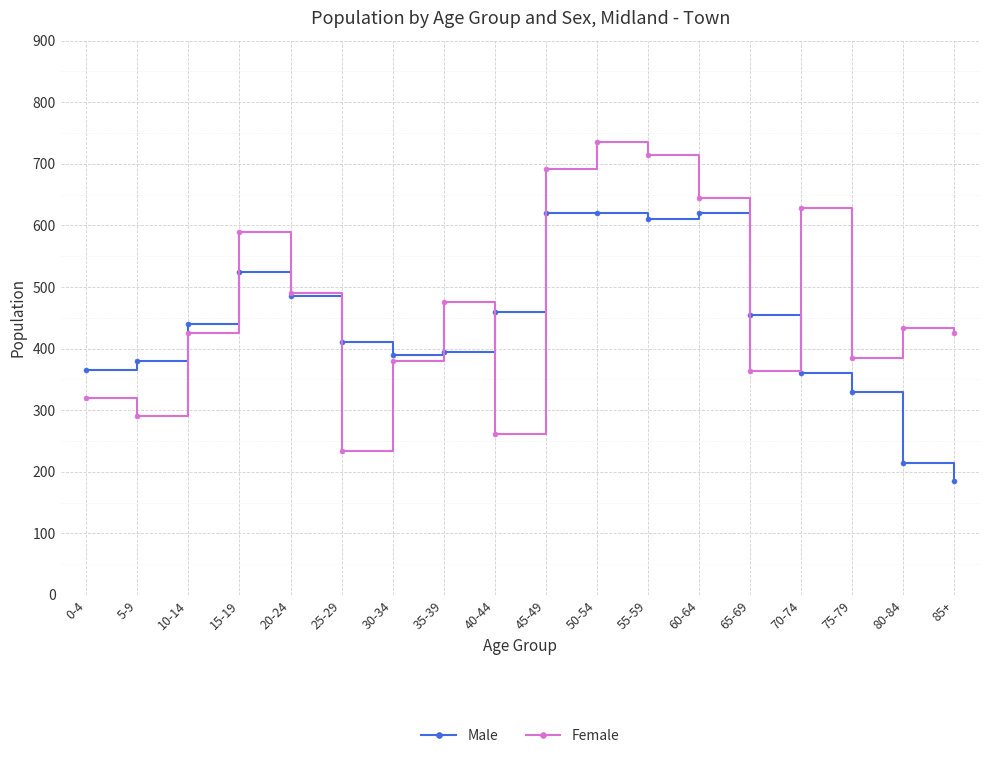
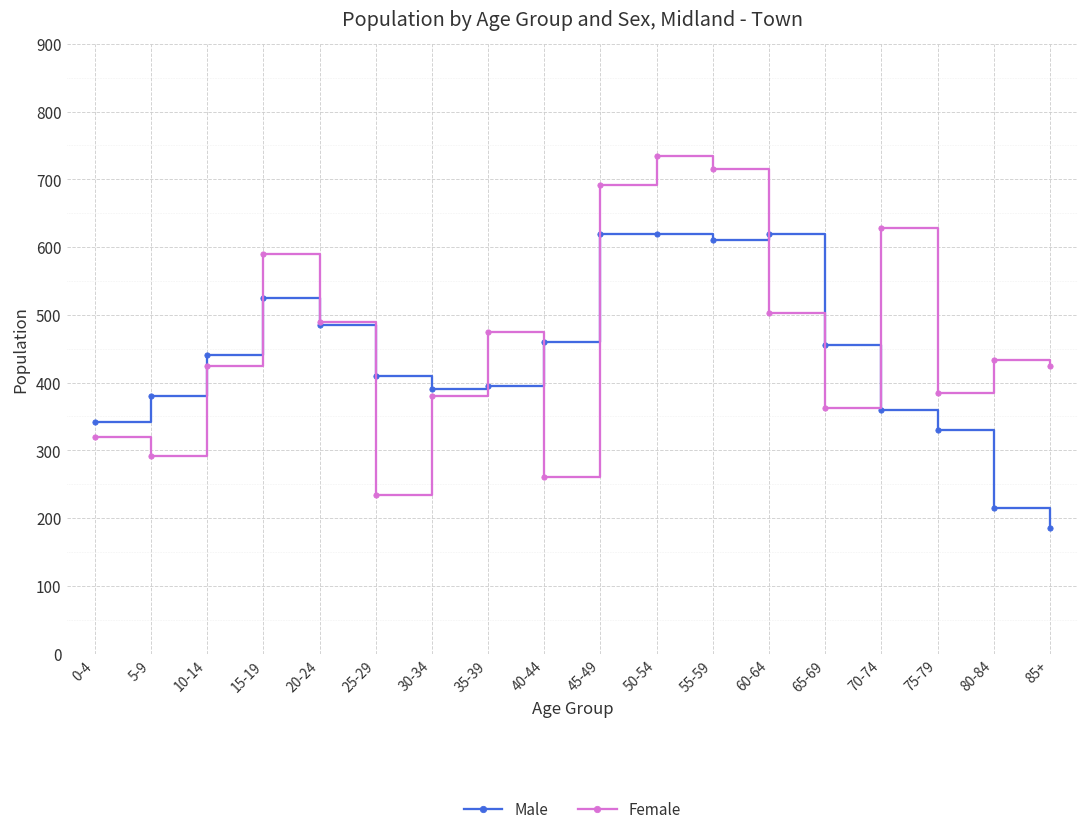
  {
    "Male": {
-     "0-4": 370,
+     "0-4": 340,
      "5-9": 380,
      "10-14": 440,
      "15-19": 530,
      "20-24": 490,
      "25-29": 410,
      "30-34": 390,
      "35-39": 400,
      "40-44": 460,
      "45-49": 620,
      "50-54": 620,
      "55-59": 610,
      "60-64": 620,
      "65-69": 460,
      "70-74": 360,
      "75-79": 330,
      "80-84": 220,
      "85+": 190
    },
    "Female": {
      "0-4": 320,
      "5-9": 290,
      "10-14": 430,
      "15-19": 590,
      "20-24": 490,
      "25-29": 230,
      "30-34": 380,
      "35-39": 480,
      "40-44": 260,
      "45-49": 690,
      "50-54": 740,
      "55-59": 720,
-     "60-64": 650,
+     "60-64": 500,
      "65-69": 360,
      "70-74": 630,
      "75-79": 390,
      "80-84": 430,
      "85+": 430
    }
  }
